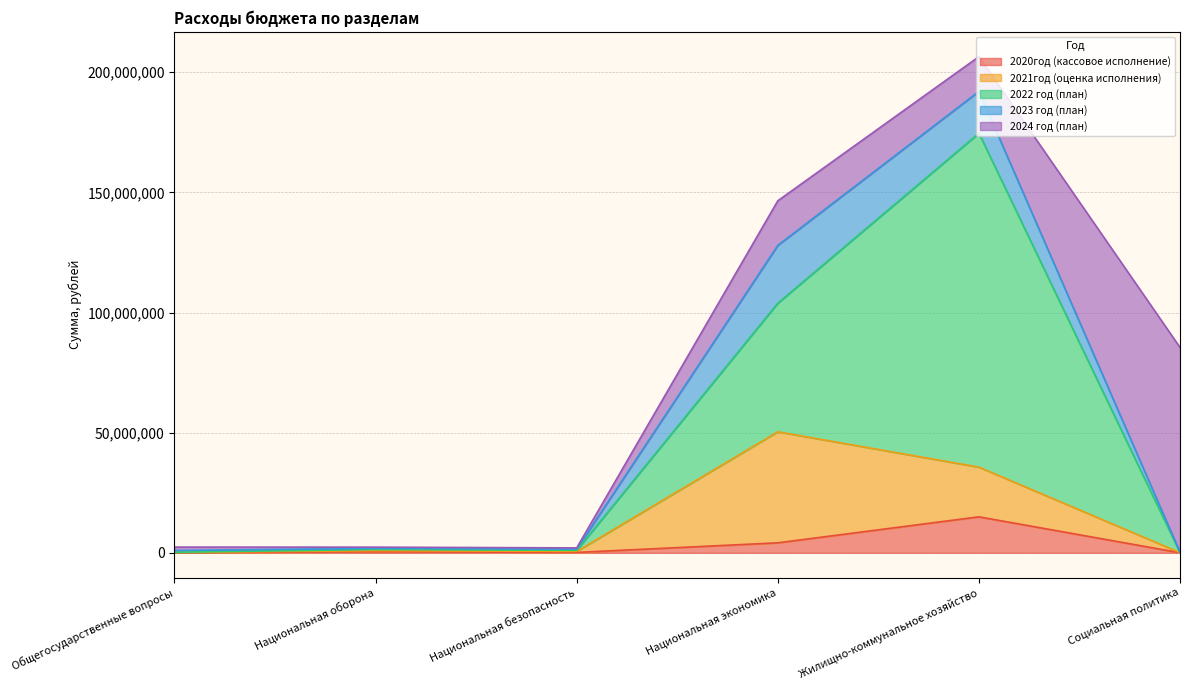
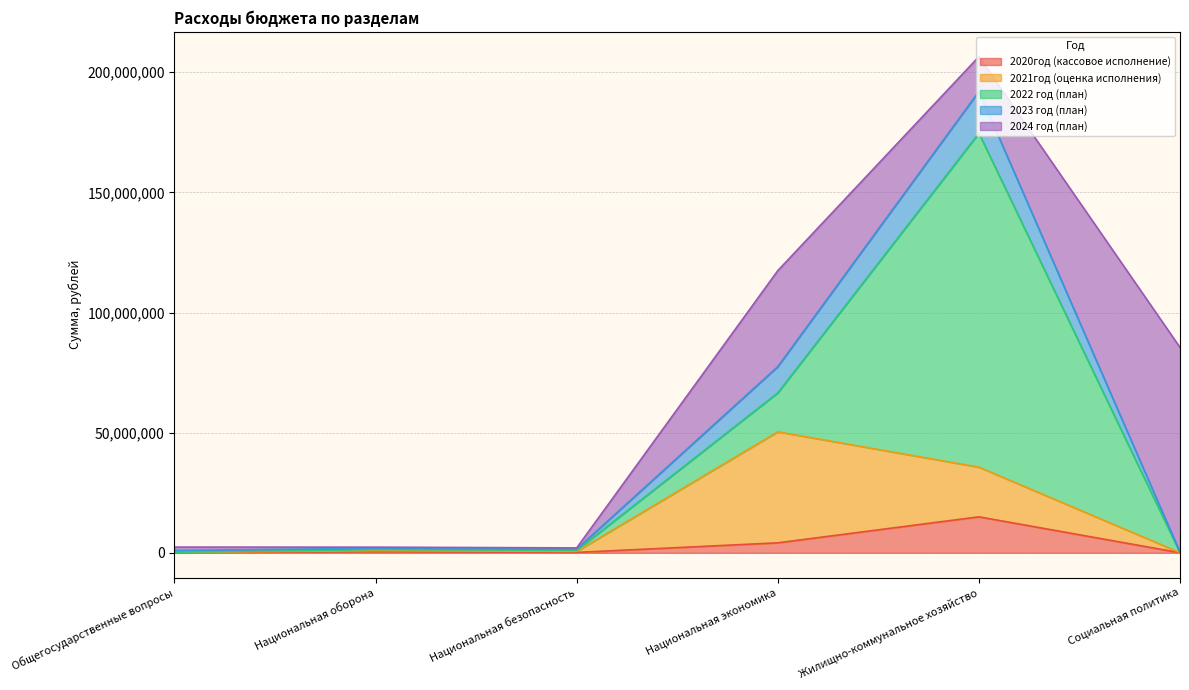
  {
    "2020год (кассовое исполнение)": {
      "Национальная экономика": "4,000,000",
      "Жилищно-коммунальное хозяйство": "15,000,000"
    },
    "2021год (оценка исполнения)": {
      "Национальная экономика": "46,000,000",
      "Жилищно-коммунальное хозяйство": "21,000,000"
    },
    "2022 год (план)": {
-     "Национальная экономика": "54,000,000"
+     "Национальная экономика": "16,000,000"
    },
    "2023 год (план)": {
-     "Национальная экономика": "24,000,000"
+     "Национальная экономика": "11,000,000"
    },
    "2024 год (план)": {
      "Общегосударственные вопросы": "1,000,000",
-     "Национальная экономика": "19,000,000",
+     "Национальная экономика": "40,000,000",
      "Социальная политика": "85,000,000"
    }
  }
